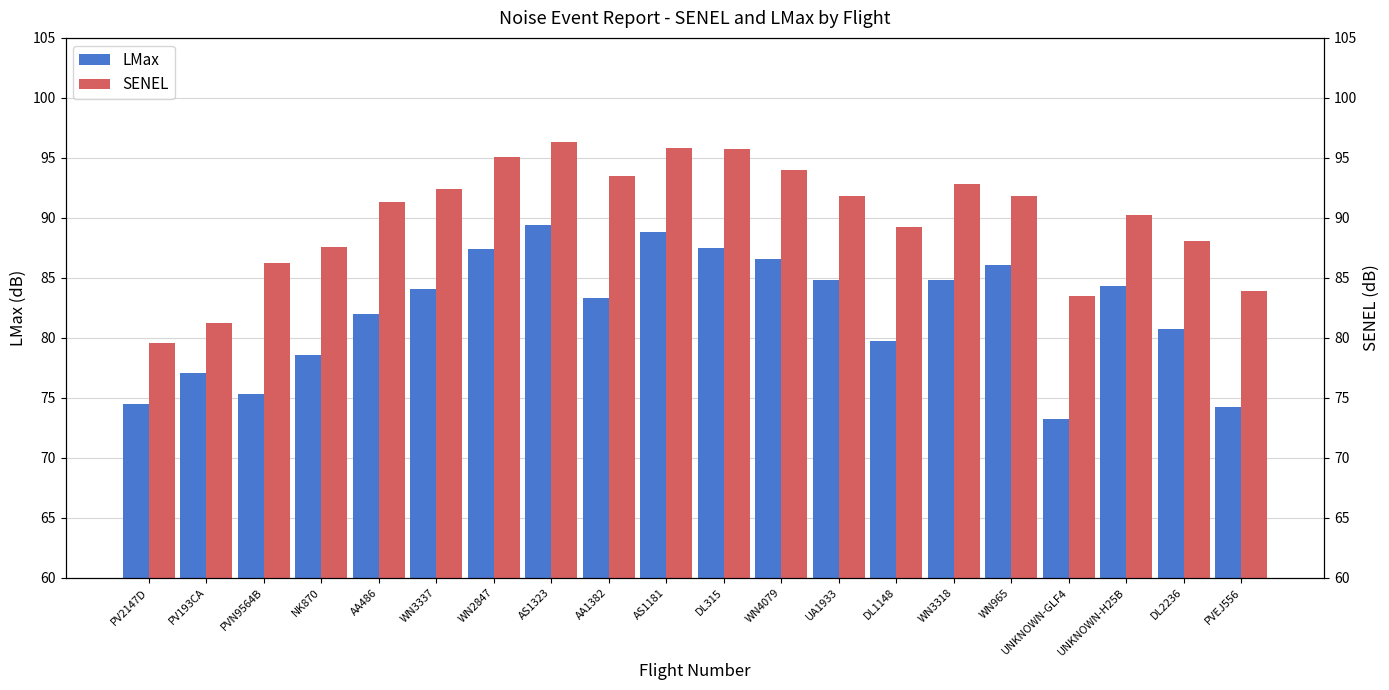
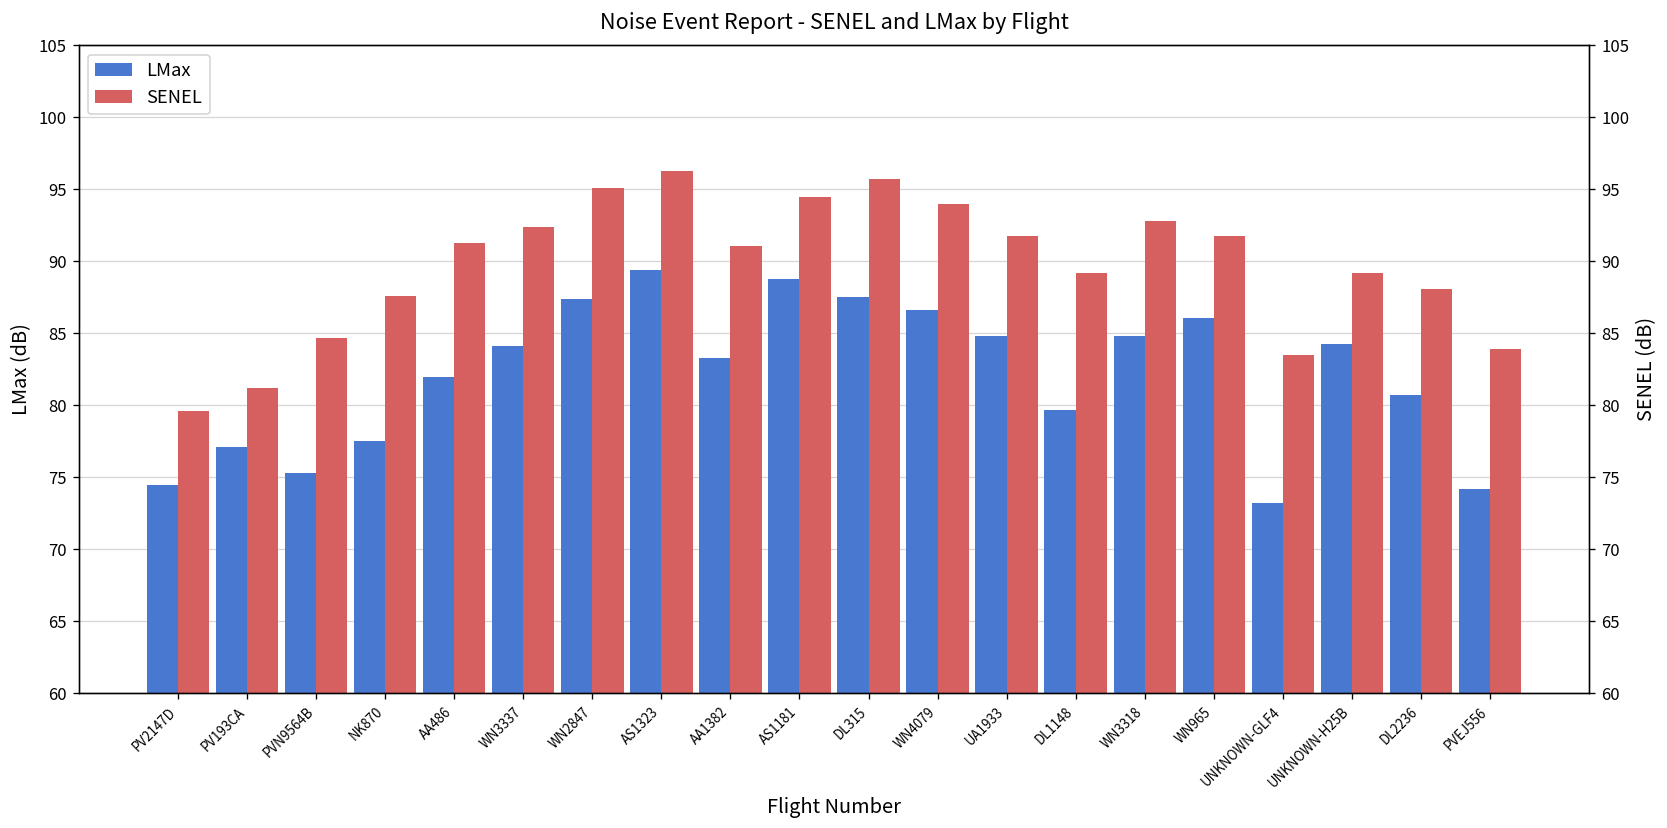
  {
    "LMax": {
      "PV2147D": 74.5,
      "PV193CA": 77.1,
      "PVN9564B": 75.3,
-     "NK870": 78.6,
+     "NK870": 77.5,
      "AA486": 82.0,
      "WN3337": 84.1,
      "WN2847": 87.4,
      "AS1323": 89.4,
      "AA1382": 83.3,
      "AS1181": 88.8,
      "DL315": 87.5,
      "WN4079": 86.6,
      "UA1933": 84.8,
      "DL1148": 79.7,
      "WN3318": 84.8,
      "WN965": 86.1,
      "UNKNOWN-GLF4": 73.2,
      "UNKNOWN-H25B": 84.3,
      "DL2236": 80.7,
      "PVEJ556": 74.2
    },
    "SENEL": {
      "PV2147D": 79.6,
      "PV193CA": 81.2,
-     "PVN9564B": 86.2,
+     "PVN9564B": 84.7,
      "NK870": 87.6,
      "AA486": 91.3,
      "WN3337": 92.4,
      "WN2847": 95.1,
      "AS1323": 96.3,
-     "AA1382": 93.5,
-     "AS1181": 95.8,
+     "AA1382": 91.1,
+     "AS1181": 94.5,
      "DL315": 95.7,
      "WN4079": 94.0,
      "UA1933": 91.8,
      "DL1148": 89.2,
      "WN3318": 92.8,
      "WN965": 91.8,
      "UNKNOWN-GLF4": 83.5,
-     "UNKNOWN-H25B": 90.2,
+     "UNKNOWN-H25B": 89.2,
      "DL2236": 88.1,
      "PVEJ556": 83.9
    }
  }
